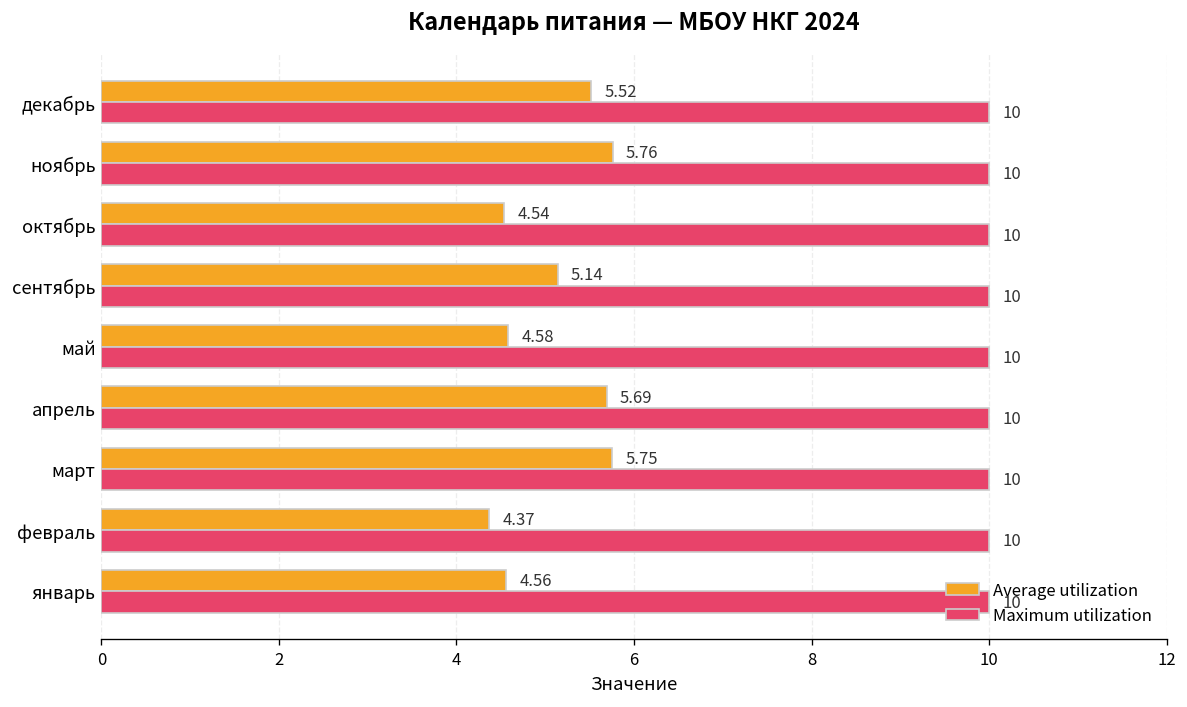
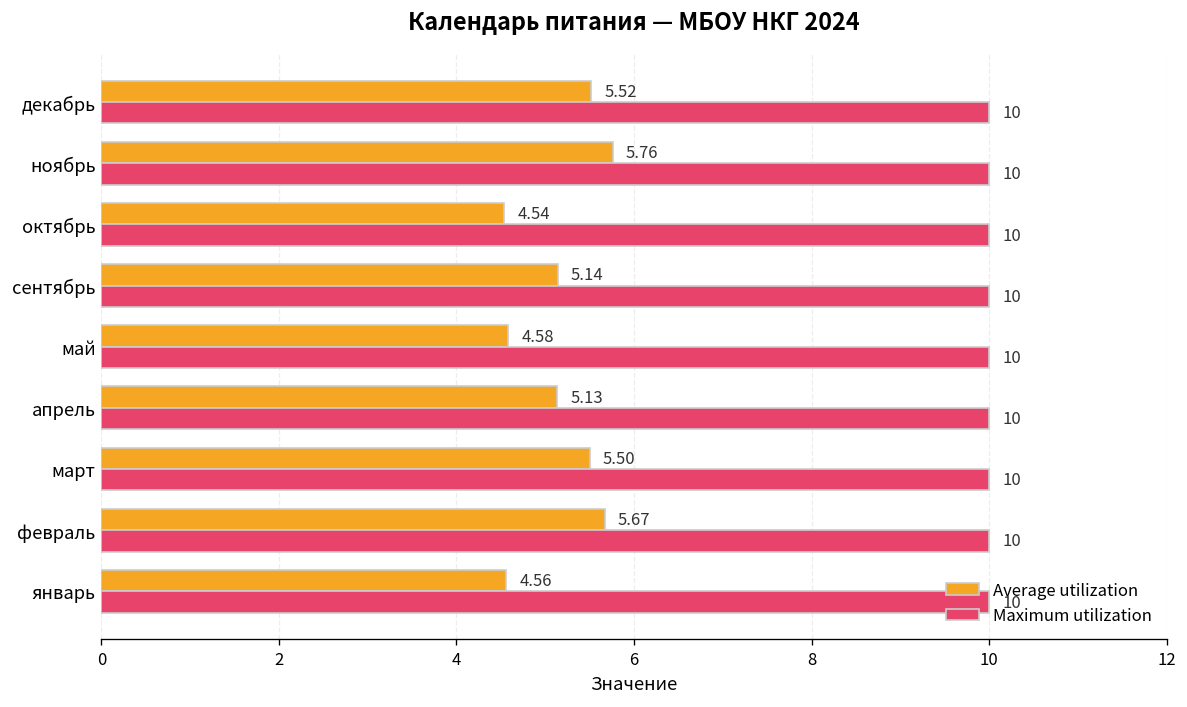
  {
    "Average utilization": {
      "декабрь": 5.52,
      "ноябрь": 5.76,
      "октябрь": 4.54,
      "сентябрь": 5.14,
      "май": 4.58,
-     "апрель": 5.69,
-     "март": 5.75,
-     "февраль": 4.37,
+     "апрель": 5.13,
+     "март": 5.50,
+     "февраль": 5.67,
      "январь": 4.56
    },
    "Maximum utilization": {
      "декабрь": 10,
      "ноябрь": 10,
      "октябрь": 10,
      "сентябрь": 10,
      "май": 10,
      "апрель": 10,
      "март": 10,
      "февраль": 10,
      "январь": 10
    }
  }
